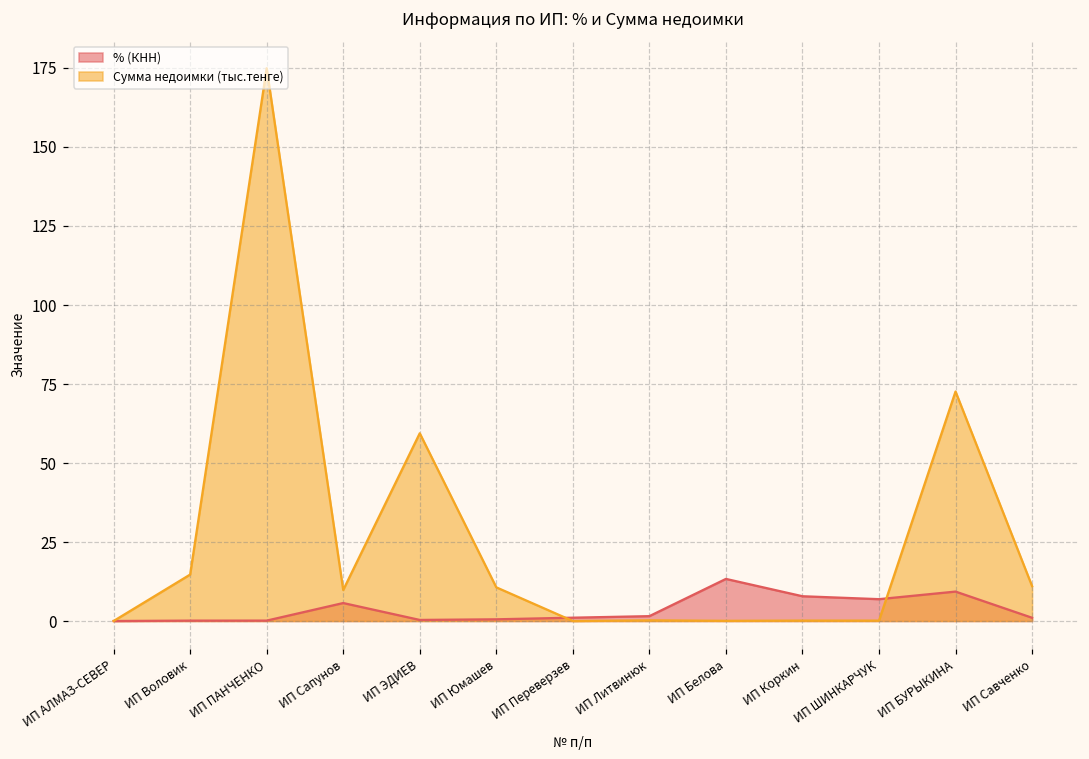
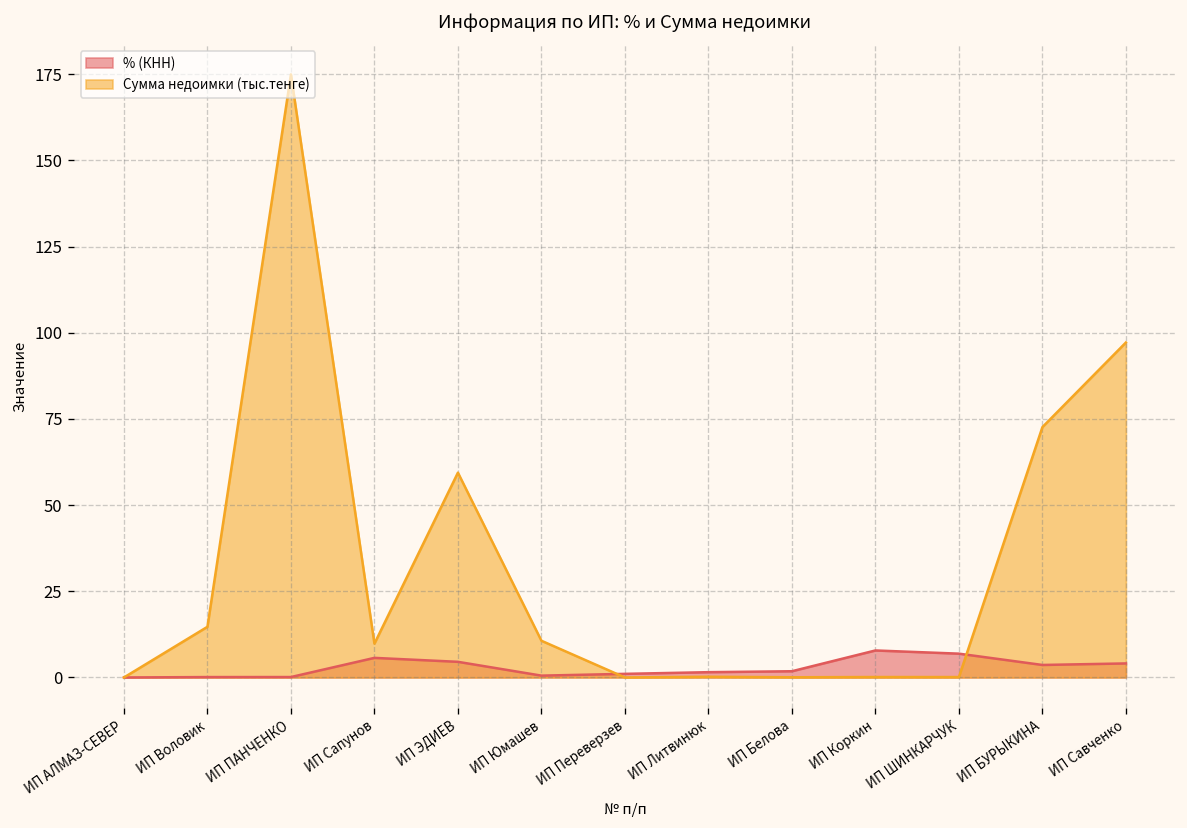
  {
    "% (КНН)": {
      "ИП Воловик": 0,
      "ИП ПАНЧЕНКО": 0,
      "ИП Сапунов": 6,
-     "ИП ЭДИЕВ": 0,
+     "ИП ЭДИЕВ": 5,
      "ИП Юмашев": 1,
      "ИП Переверзев": 1,
      "ИП Литвинюк": 2,
-     "ИП Белова": 13,
+     "ИП Белова": 2,
      "ИП Коркин": 8,
      "ИП ШИНКАРЧУК": 7,
-     "ИП БУРЫКИНА": 9,
-     "ИП Савченко": 1
+     "ИП БУРЫКИНА": 4,
+     "ИП Савченко": 4
    },
    "Сумма недоимки (тыс.тенге)": {
      "ИП Воловик": 15,
      "ИП Сапунов": 10,
      "ИП ЭДИЕВ": 59,
      "ИП Юмашев": 11,
      "ИП Переверзев": 0,
      "ИП Литвинюк": 0,
      "ИП Белова": 0,
      "ИП Коркин": 0,
      "ИП ШИНКАРЧУК": 0,
      "ИП БУРЫКИНА": 73,
-     "ИП Савченко": 11
+     "ИП Савченко": 97
    }
  }
